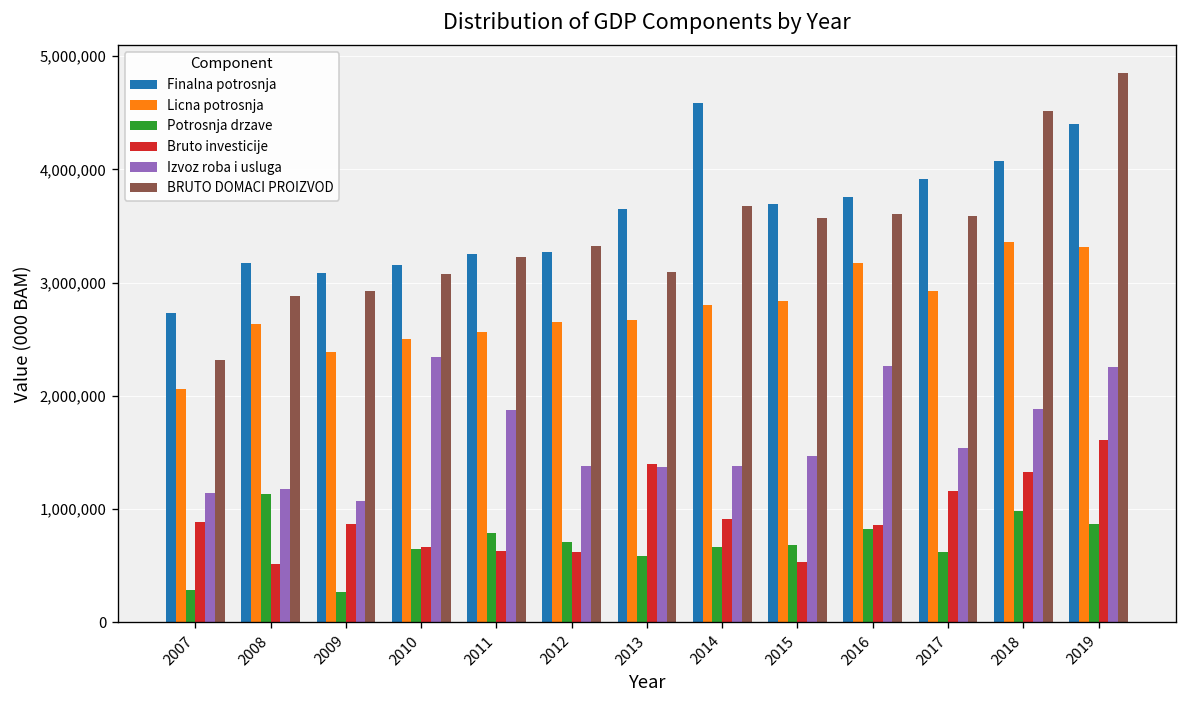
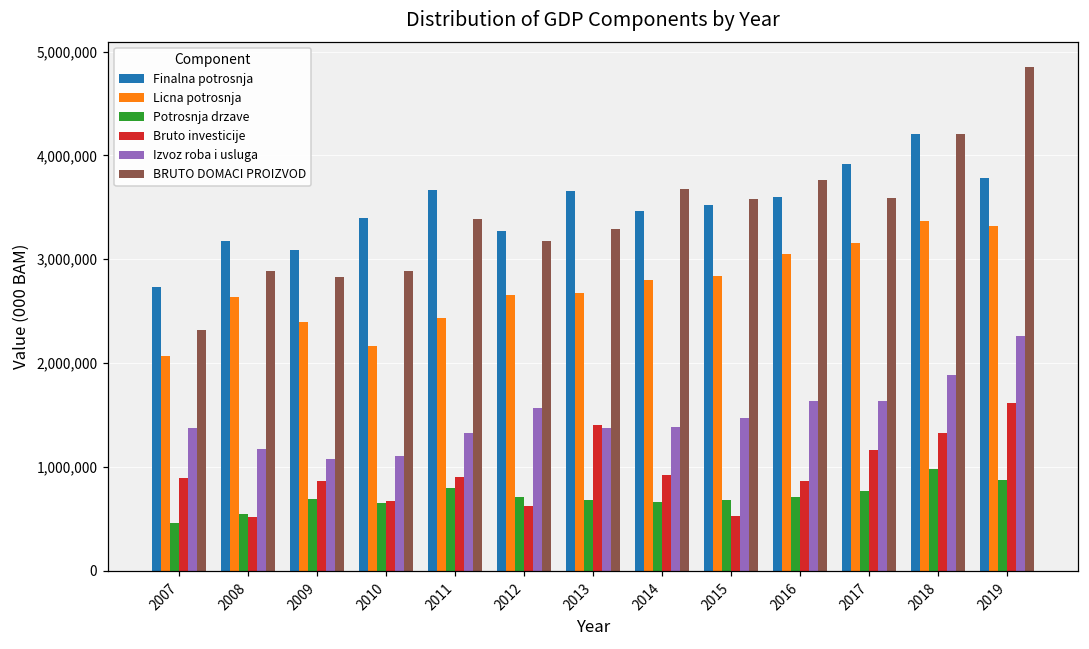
  {
    "Finalna potrosnja": {
      "2007": "2,700,000",
      "2008": "3,200,000",
      "2009": "3,100,000",
-     "2010": "3,200,000",
-     "2011": "3,300,000",
+     "2010": "3,400,000",
+     "2011": "3,700,000",
      "2012": "3,300,000",
      "2013": "3,700,000",
-     "2014": "4,600,000",
-     "2015": "3,700,000",
-     "2016": "3,800,000",
+     "2014": "3,500,000",
+     "2015": "3,500,000",
+     "2016": "3,600,000",
      "2017": "3,900,000",
-     "2018": "4,100,000",
-     "2019": "4,400,000"
+     "2018": "4,200,000",
+     "2019": "3,800,000"
    },
    "Licna potrosnja": {
      "2007": "2,100,000",
      "2008": "2,600,000",
      "2009": "2,400,000",
-     "2010": "2,500,000",
-     "2011": "2,600,000",
+     "2010": "2,200,000",
+     "2011": "2,400,000",
      "2012": "2,700,000",
      "2013": "2,700,000",
      "2014": "2,800,000",
      "2015": "2,800,000",
-     "2016": "3,200,000",
-     "2017": "2,900,000",
+     "2016": "3,000,000",
+     "2017": "3,200,000",
      "2018": "3,400,000",
      "2019": "3,300,000"
    },
    "Potrosnja drzave": {
-     "2007": "300,000",
-     "2008": "1,100,000",
-     "2009": "300,000",
+     "2007": "500,000",
+     "2008": "500,000",
+     "2009": "700,000",
      "2010": "700,000",
      "2011": "800,000",
      "2012": "700,000",
-     "2013": "600,000",
+     "2013": "700,000",
      "2014": "700,000",
      "2015": "700,000",
-     "2016": "800,000",
-     "2017": "600,000",
+     "2016": "700,000",
+     "2017": "800,000",
      "2018": "1,000,000",
      "2019": "900,000"
    },
    "Bruto investicije": {
      "2007": "900,000",
      "2008": "500,000",
      "2009": "900,000",
      "2010": "700,000",
-     "2011": "600,000",
+     "2011": "900,000",
      "2012": "600,000",
      "2013": "1,400,000",
      "2014": "900,000",
      "2015": "500,000",
      "2016": "900,000",
      "2017": "1,200,000",
      "2018": "1,300,000",
      "2019": "1,600,000"
    },
    "Izvoz roba i usluga": {
-     "2007": "1,100,000",
+     "2007": "1,400,000",
      "2008": "1,200,000",
      "2009": "1,100,000",
-     "2010": "2,300,000",
-     "2011": "1,900,000",
-     "2012": "1,400,000",
+     "2010": "1,100,000",
+     "2011": "1,300,000",
+     "2012": "1,600,000",
      "2013": "1,400,000",
      "2014": "1,400,000",
      "2015": "1,500,000",
-     "2016": "2,300,000",
-     "2017": "1,500,000",
+     "2016": "1,600,000",
+     "2017": "1,600,000",
      "2018": "1,900,000",
      "2019": "2,300,000"
    },
    "BRUTO DOMACI PROIZVOD": {
      "2007": "2,300,000",
      "2008": "2,900,000",
-     "2009": "2,900,000",
-     "2010": "3,100,000",
-     "2011": "3,200,000",
-     "2012": "3,300,000",
-     "2013": "3,100,000",
+     "2009": "2,800,000",
+     "2010": "2,900,000",
+     "2011": "3,400,000",
+     "2012": "3,200,000",
+     "2013": "3,300,000",
      "2014": "3,700,000",
      "2015": "3,600,000",
-     "2016": "3,600,000",
+     "2016": "3,800,000",
      "2017": "3,600,000",
-     "2018": "4,500,000",
+     "2018": "4,200,000",
      "2019": "4,900,000"
    }
  }
